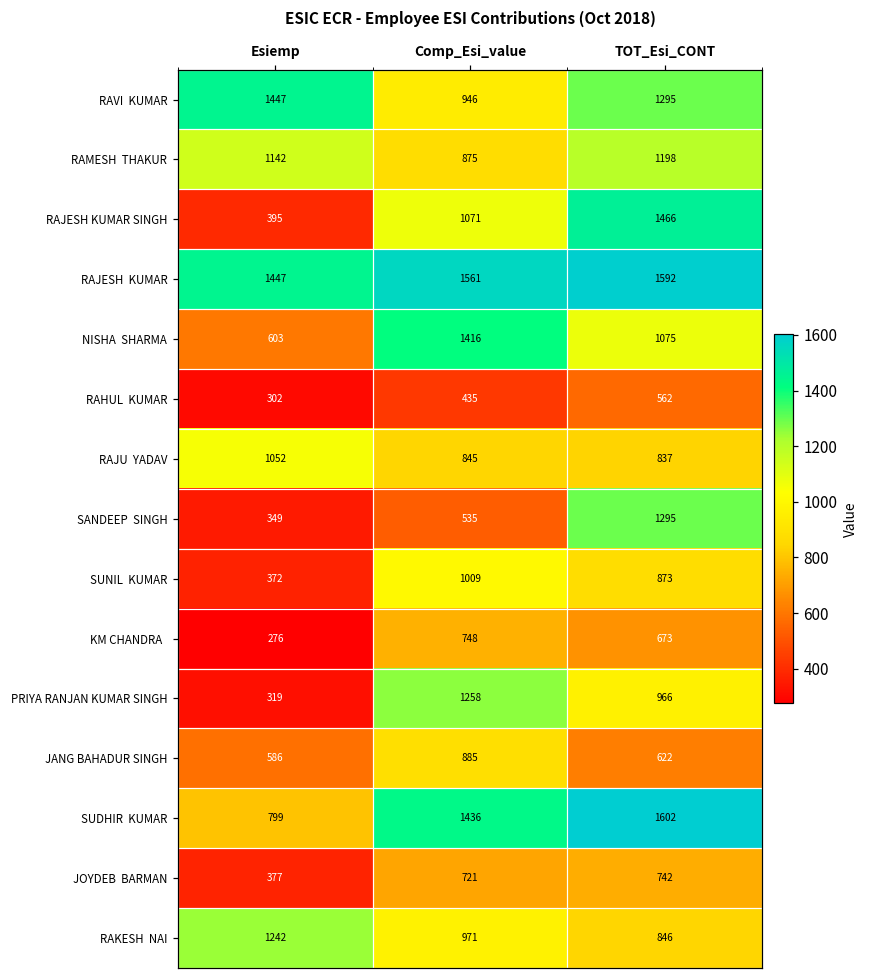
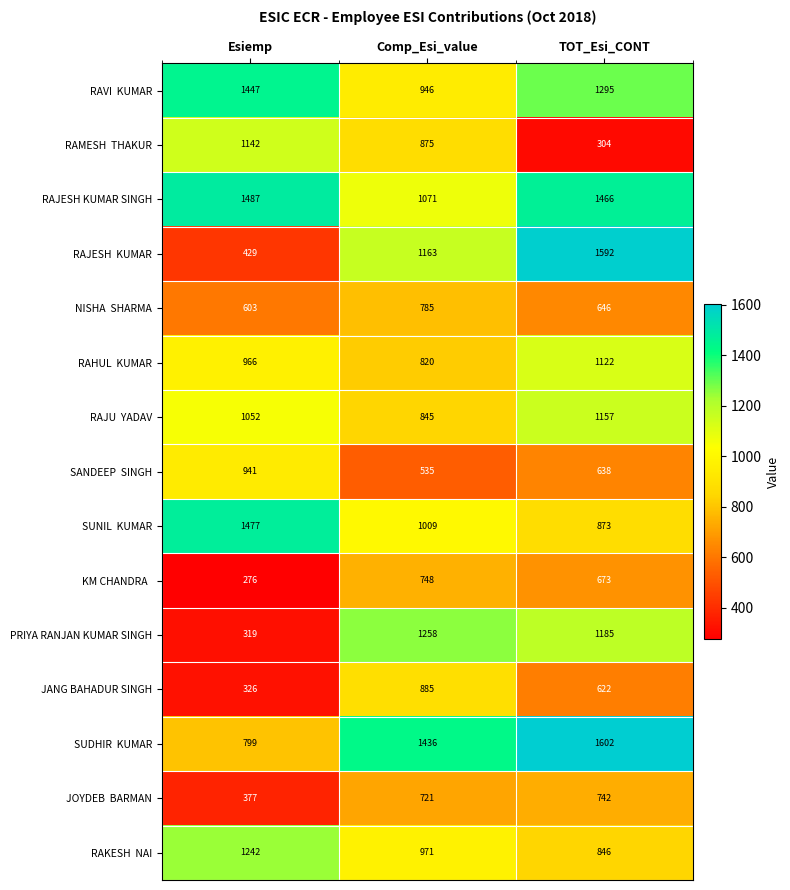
  {
    "RAVI KUMAR": {
      "Esiemp": 1447,
      "Comp_Esi_value": 946,
      "TOT_Esi_CONT": 1295
    },
    "RAMESH THAKUR": {
      "Esiemp": 1142,
      "Comp_Esi_value": 875,
-     "TOT_Esi_CONT": 1198
+     "TOT_Esi_CONT": 304
    },
    "RAJESH KUMAR SINGH": {
-     "Esiemp": 395,
+     "Esiemp": 1487,
      "Comp_Esi_value": 1071,
      "TOT_Esi_CONT": 1466
    },
    "RAJESH KUMAR": {
-     "Esiemp": 1447,
-     "Comp_Esi_value": 1561,
+     "Esiemp": 429,
+     "Comp_Esi_value": 1163,
      "TOT_Esi_CONT": 1592
    },
    "NISHA SHARMA": {
      "Esiemp": 603,
-     "Comp_Esi_value": 1416,
-     "TOT_Esi_CONT": 1075
+     "Comp_Esi_value": 785,
+     "TOT_Esi_CONT": 646
    },
    "RAHUL KUMAR": {
-     "Esiemp": 302,
-     "Comp_Esi_value": 435,
-     "TOT_Esi_CONT": 562
+     "Esiemp": 966,
+     "Comp_Esi_value": 820,
+     "TOT_Esi_CONT": 1122
    },
    "RAJU YADAV": {
      "Esiemp": 1052,
      "Comp_Esi_value": 845,
-     "TOT_Esi_CONT": 837
+     "TOT_Esi_CONT": 1157
    },
    "SANDEEP SINGH": {
-     "Esiemp": 349,
+     "Esiemp": 941,
      "Comp_Esi_value": 535,
-     "TOT_Esi_CONT": 1295
+     "TOT_Esi_CONT": 638
    },
    "SUNIL KUMAR": {
-     "Esiemp": 372,
+     "Esiemp": 1477,
      "Comp_Esi_value": 1009,
      "TOT_Esi_CONT": 873
    },
    "KM CHANDRA": {
      "Esiemp": 276,
      "Comp_Esi_value": 748,
      "TOT_Esi_CONT": 673
    },
    "PRIYA RANJAN KUMAR SINGH": {
      "Esiemp": 319,
      "Comp_Esi_value": 1258,
-     "TOT_Esi_CONT": 966
+     "TOT_Esi_CONT": 1185
    },
    "JANG BAHADUR SINGH": {
-     "Esiemp": 586,
+     "Esiemp": 326,
      "Comp_Esi_value": 885,
      "TOT_Esi_CONT": 622
    },
    "SUDHIR KUMAR": {
      "Esiemp": 799,
      "Comp_Esi_value": 1436,
      "TOT_Esi_CONT": 1602
    },
    "JOYDEB BARMAN": {
      "Esiemp": 377,
      "Comp_Esi_value": 721,
      "TOT_Esi_CONT": 742
    },
    "RAKESH NAI": {
      "Esiemp": 1242,
      "Comp_Esi_value": 971,
      "TOT_Esi_CONT": 846
    }
  }
